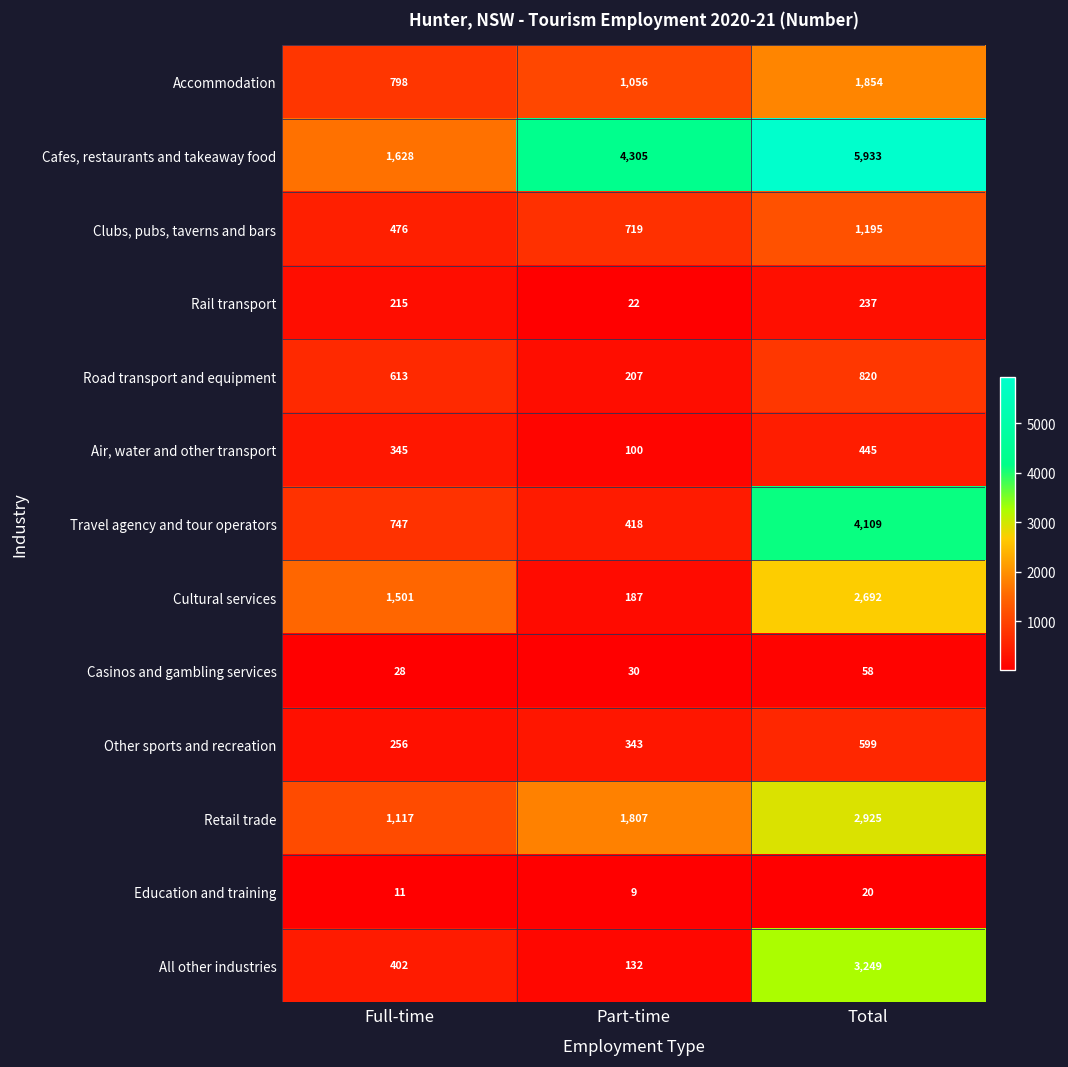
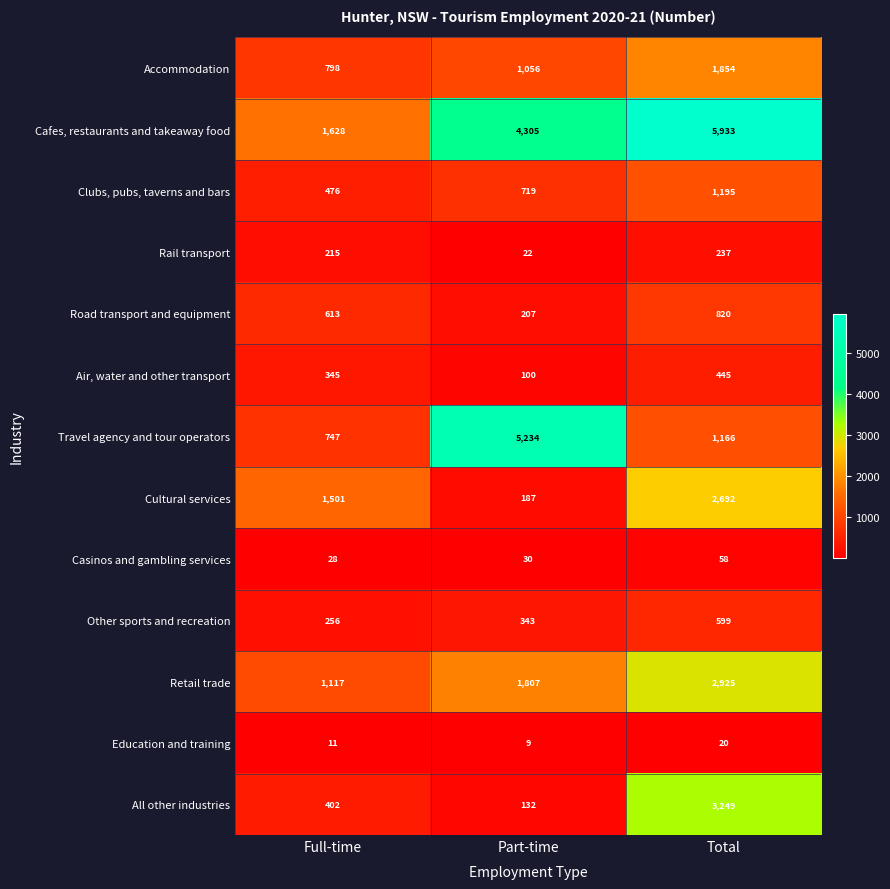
  {
    "Accommodation": {
      "Full-time": "798",
      "Part-time": "1,056",
      "Total": "1,854"
    },
    "Cafes, restaurants and takeaway food": {
      "Full-time": "1,628",
      "Part-time": "4,305",
      "Total": "5,933"
    },
    "Clubs, pubs, taverns and bars": {
      "Full-time": "476",
      "Part-time": "719",
      "Total": "1,195"
    },
    "Rail transport": {
      "Full-time": "215",
      "Part-time": "22",
      "Total": "237"
    },
    "Road transport and equipment": {
      "Full-time": "613",
      "Part-time": "207",
      "Total": "820"
    },
    "Air, water and other transport": {
      "Full-time": "345",
      "Part-time": "100",
      "Total": "445"
    },
    "Travel agency and tour operators": {
      "Full-time": "747",
-     "Part-time": "418",
-     "Total": "4,109"
+     "Part-time": "5,234",
+     "Total": "1,166"
    },
    "Cultural services": {
      "Full-time": "1,501",
      "Part-time": "187",
      "Total": "2,692"
    },
    "Casinos and gambling services": {
      "Full-time": "28",
      "Part-time": "30",
      "Total": "58"
    },
    "Other sports and recreation": {
      "Full-time": "256",
      "Part-time": "343",
      "Total": "599"
    },
    "Retail trade": {
      "Full-time": "1,117",
      "Part-time": "1,807",
      "Total": "2,925"
    },
    "Education and training": {
      "Full-time": "11",
      "Part-time": "9",
      "Total": "20"
    },
    "All other industries": {
      "Full-time": "402",
      "Part-time": "132",
      "Total": "3,249"
    }
  }
